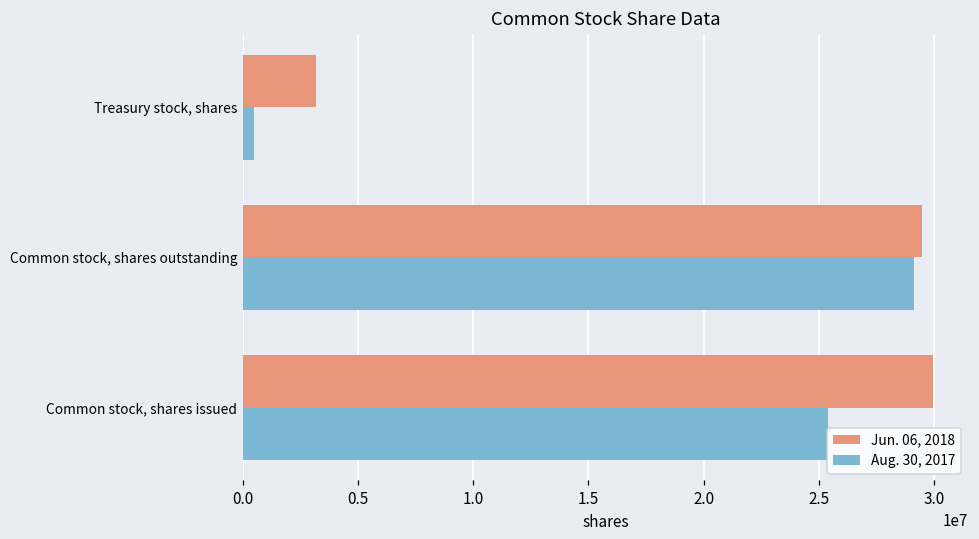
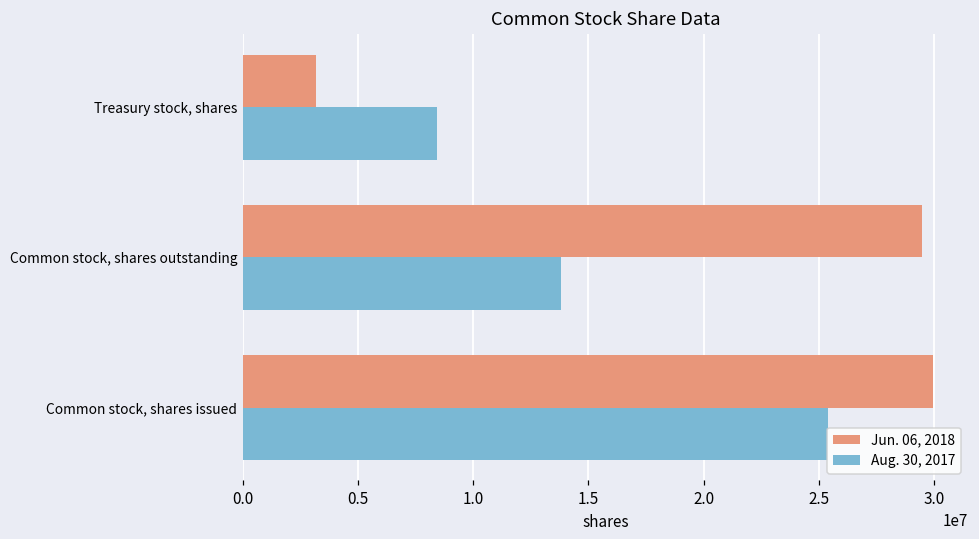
  {
    "Jun. 06, 2018": {
      "Treasury stock, shares": 3200000,
      "Common stock, shares outstanding": 29500000,
      "Common stock, shares issued": 30000000
    },
    "Aug. 30, 2017": {
-     "Treasury stock, shares": 500000,
-     "Common stock, shares outstanding": 29100000
+     "Treasury stock, shares": 8400000,
+     "Common stock, shares outstanding": 13800000
    }
  }
